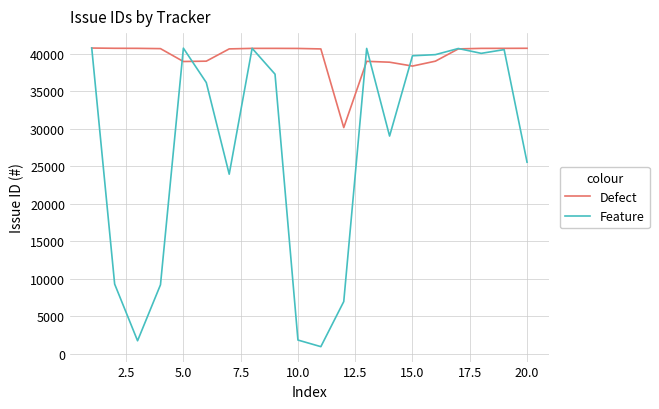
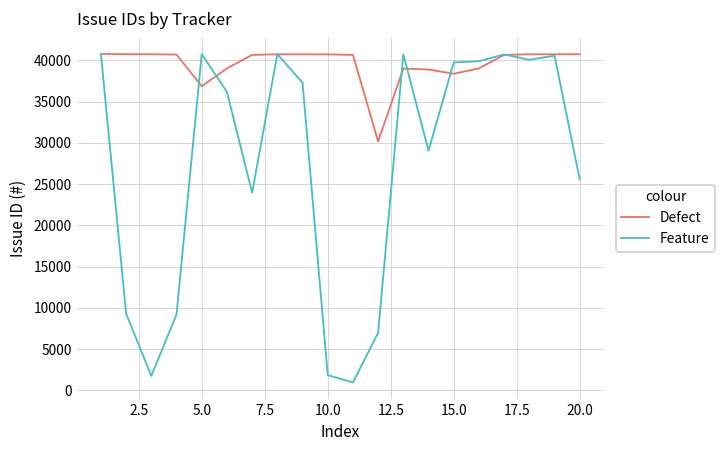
  {
    "Defect": {
-     "5.0": 39000,
+     "5.0": 37000,
      "10.0": 41000,
      "15.0": 38000,
      "20.0": 41000
    },
    "Feature": {
      "5.0": 41000,
      "10.0": 2000,
      "15.0": 40000,
      "20.0": 26000
    }
  }
